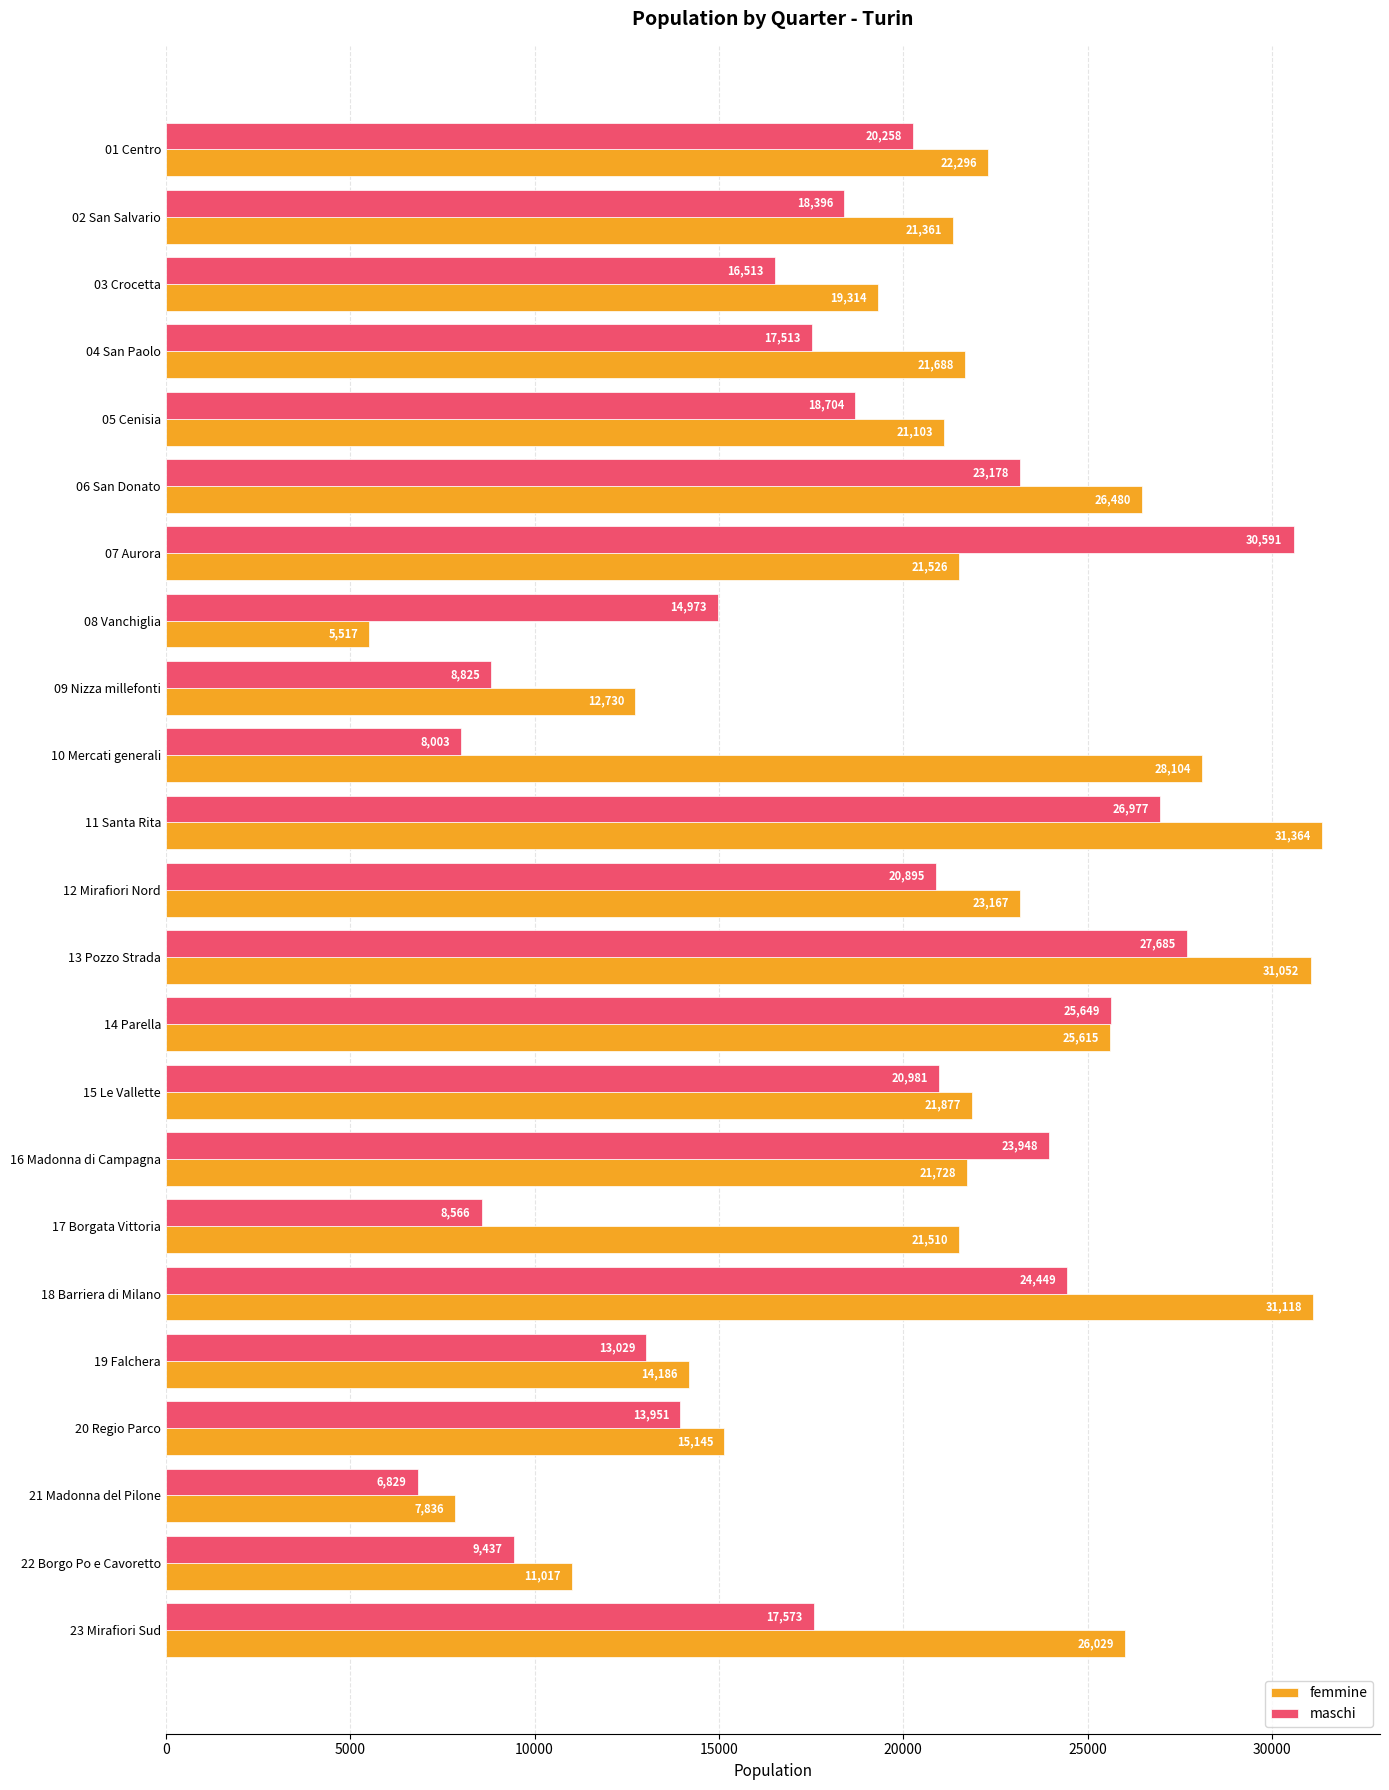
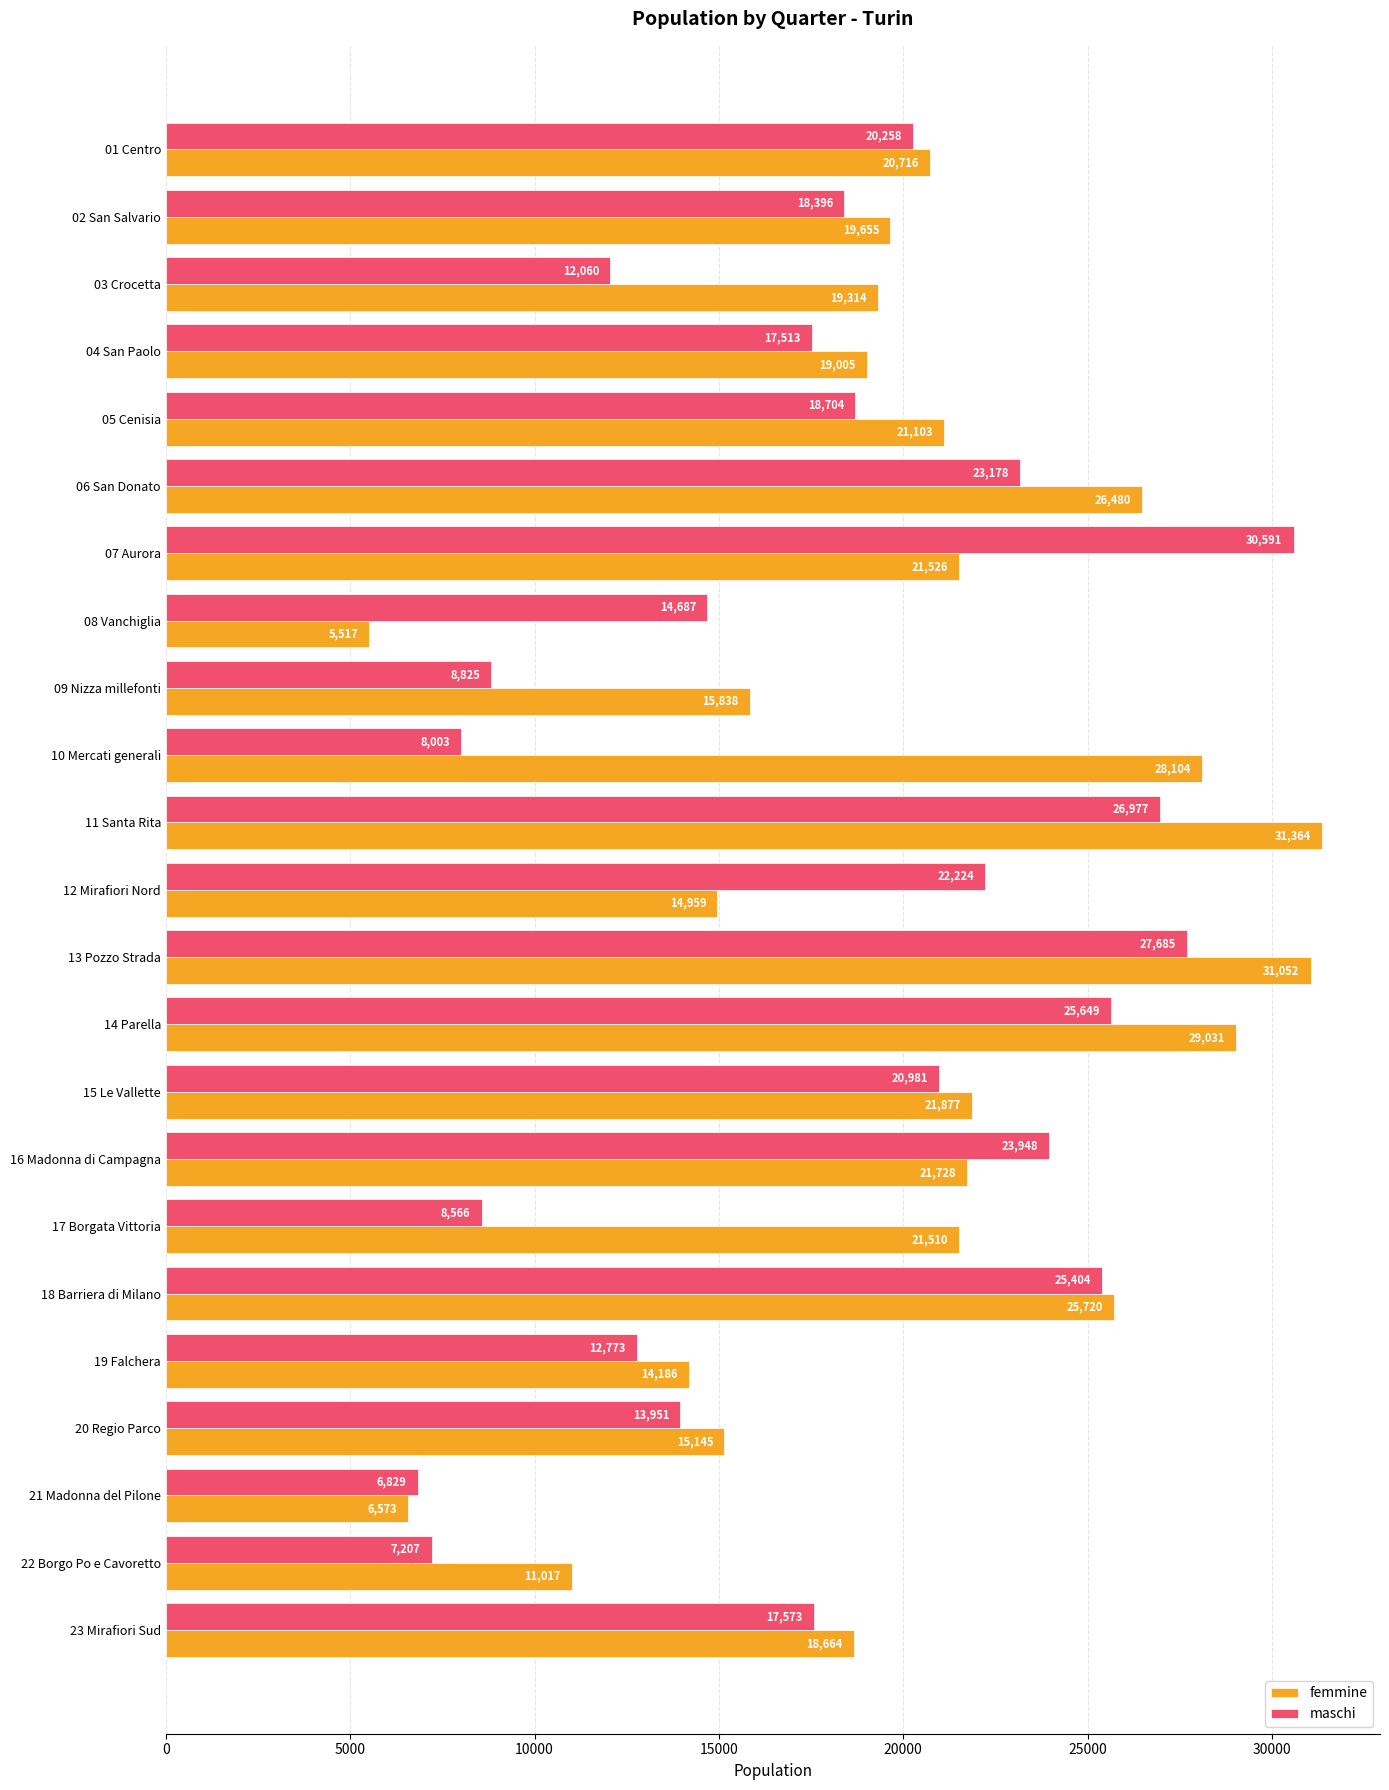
  {
    "femmine": {
-     "01 Centro": "22,296",
-     "02 San Salvario": "21,361",
+     "01 Centro": "20,716",
+     "02 San Salvario": "19,655",
      "03 Crocetta": "19,314",
-     "04 San Paolo": "21,688",
+     "04 San Paolo": "19,005",
      "05 Cenisia": "21,103",
      "06 San Donato": "26,480",
      "07 Aurora": "21,526",
      "08 Vanchiglia": "5,517",
-     "09 Nizza millefonti": "12,730",
+     "09 Nizza millefonti": "15,838",
      "10 Mercati generali": "28,104",
      "11 Santa Rita": "31,364",
-     "12 Mirafiori Nord": "23,167",
+     "12 Mirafiori Nord": "14,959",
      "13 Pozzo Strada": "31,052",
-     "14 Parella": "25,615",
+     "14 Parella": "29,031",
      "15 Le Vallette": "21,877",
      "16 Madonna di Campagna": "21,728",
      "17 Borgata Vittoria": "21,510",
-     "18 Barriera di Milano": "31,118",
+     "18 Barriera di Milano": "25,720",
      "19 Falchera": "14,186",
      "20 Regio Parco": "15,145",
-     "21 Madonna del Pilone": "7,836",
+     "21 Madonna del Pilone": "6,573",
      "22 Borgo Po e Cavoretto": "11,017",
-     "23 Mirafiori Sud": "26,029"
+     "23 Mirafiori Sud": "18,664"
    },
    "maschi": {
      "01 Centro": "20,258",
      "02 San Salvario": "18,396",
-     "03 Crocetta": "16,513",
+     "03 Crocetta": "12,060",
      "04 San Paolo": "17,513",
      "05 Cenisia": "18,704",
      "06 San Donato": "23,178",
      "07 Aurora": "30,591",
-     "08 Vanchiglia": "14,973",
+     "08 Vanchiglia": "14,687",
      "09 Nizza millefonti": "8,825",
      "10 Mercati generali": "8,003",
      "11 Santa Rita": "26,977",
-     "12 Mirafiori Nord": "20,895",
+     "12 Mirafiori Nord": "22,224",
      "13 Pozzo Strada": "27,685",
      "14 Parella": "25,649",
      "15 Le Vallette": "20,981",
      "16 Madonna di Campagna": "23,948",
      "17 Borgata Vittoria": "8,566",
-     "18 Barriera di Milano": "24,449",
-     "19 Falchera": "13,029",
+     "18 Barriera di Milano": "25,404",
+     "19 Falchera": "12,773",
      "20 Regio Parco": "13,951",
      "21 Madonna del Pilone": "6,829",
-     "22 Borgo Po e Cavoretto": "9,437",
+     "22 Borgo Po e Cavoretto": "7,207",
      "23 Mirafiori Sud": "17,573"
    }
  }
